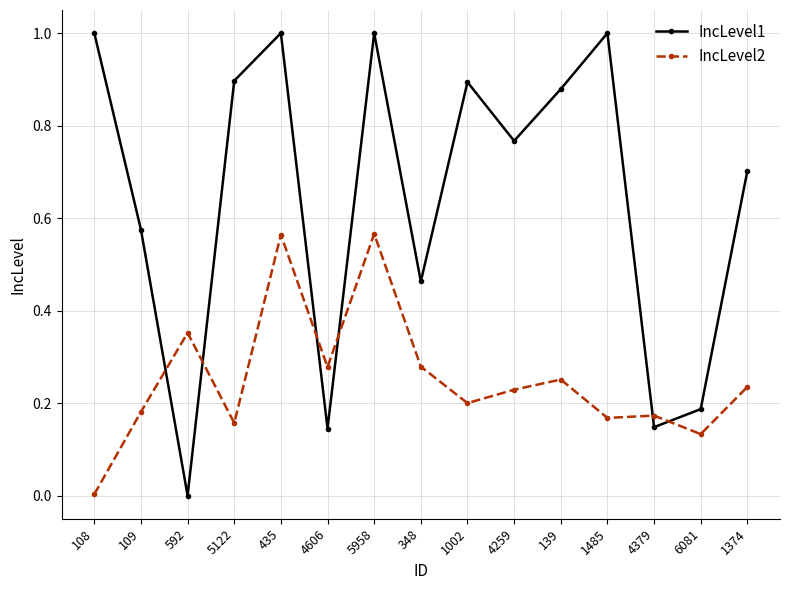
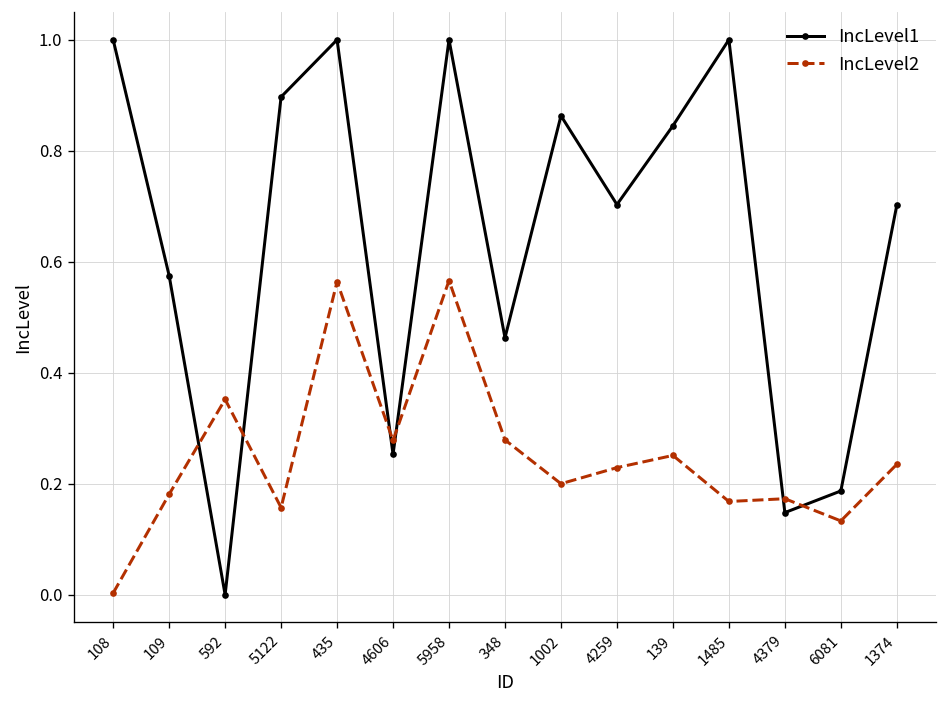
  {
    "IncLevel1": {
      "108": 1.00,
      "109": 0.58,
      "592": 0.00,
      "5122": 0.90,
      "435": 1.00,
-     "4606": 0.15,
+     "4606": 0.25,
      "5958": 1.00,
      "348": 0.46,
-     "1002": 0.89,
-     "4259": 0.77,
-     "139": 0.88,
+     "1002": 0.86,
+     "4259": 0.70,
+     "139": 0.85,
      "1485": 1.00,
      "4379": 0.15,
      "6081": 0.19,
      "1374": 0.70
    },
    "IncLevel2": {
      "108": 0.00,
      "109": 0.18,
      "592": 0.35,
      "5122": 0.16,
      "435": 0.56,
      "4606": 0.28,
      "5958": 0.57,
      "348": 0.28,
      "1002": 0.20,
      "4259": 0.23,
      "139": 0.25,
      "1485": 0.17,
      "4379": 0.17,
      "6081": 0.13,
      "1374": 0.24
    }
  }
